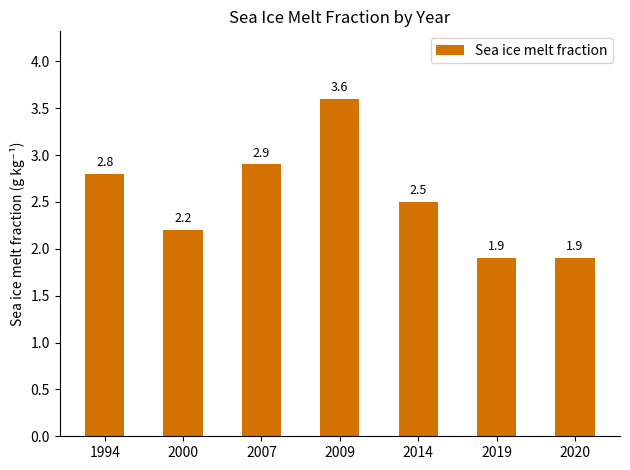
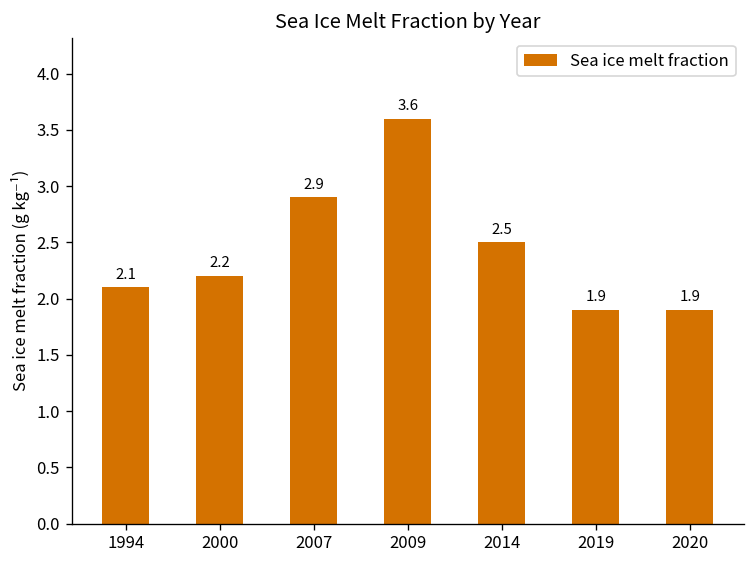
  {
-   "1994": 2.8,
+   "1994": 2.1,
    "2000": 2.2,
    "2007": 2.9,
    "2009": 3.6,
    "2014": 2.5,
    "2019": 1.9,
    "2020": 1.9
  }
